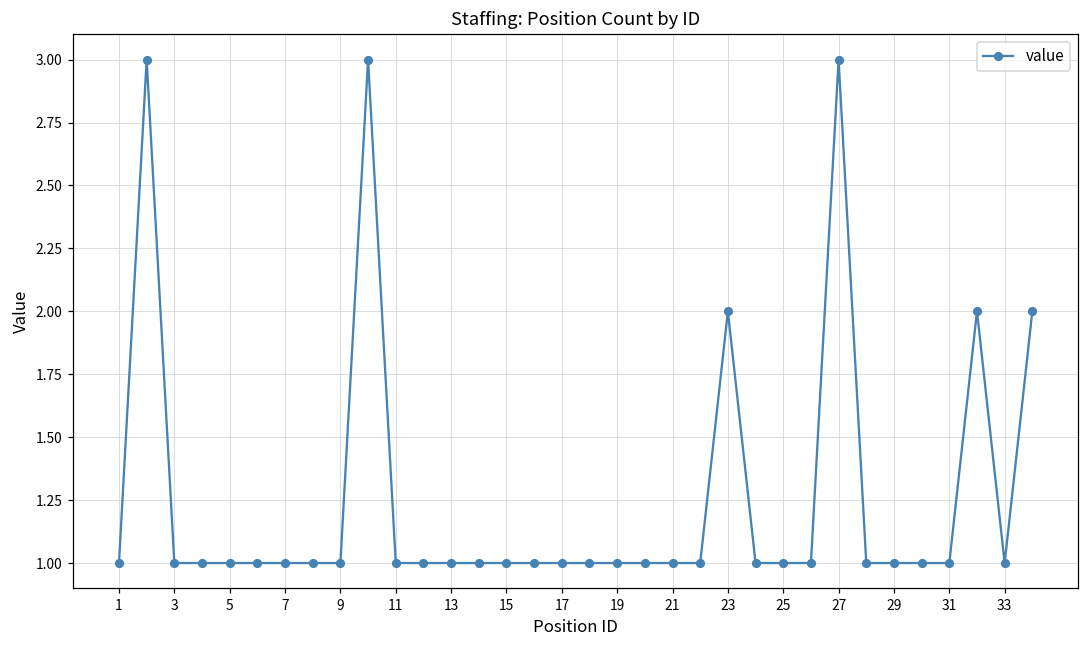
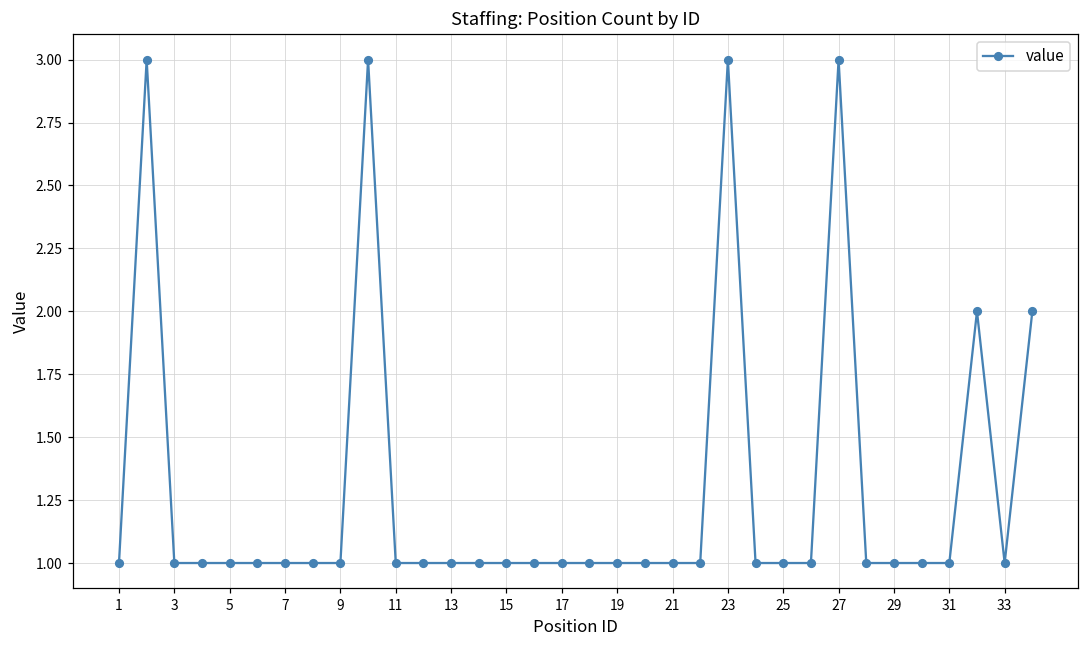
  {
    "1": 1,
    "3": 1,
    "5": 1,
    "7": 1,
    "9": 1,
    "11": 1,
    "13": 1,
    "15": 1,
    "17": 1,
    "19": 1,
    "21": 1,
-   "23": 2,
+   "23": 3,
    "25": 1,
    "27": 3,
    "29": 1,
    "31": 1,
    "33": 1
  }
